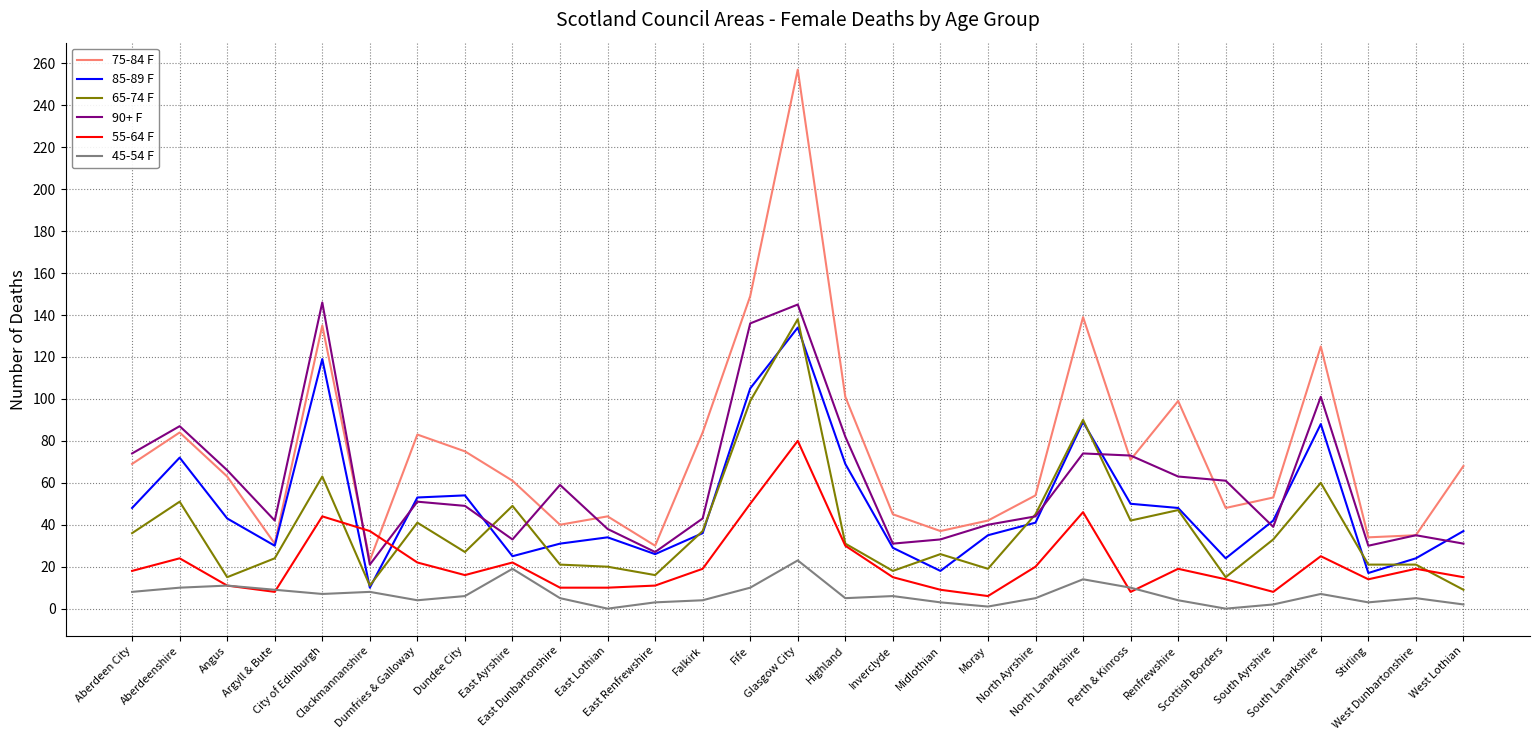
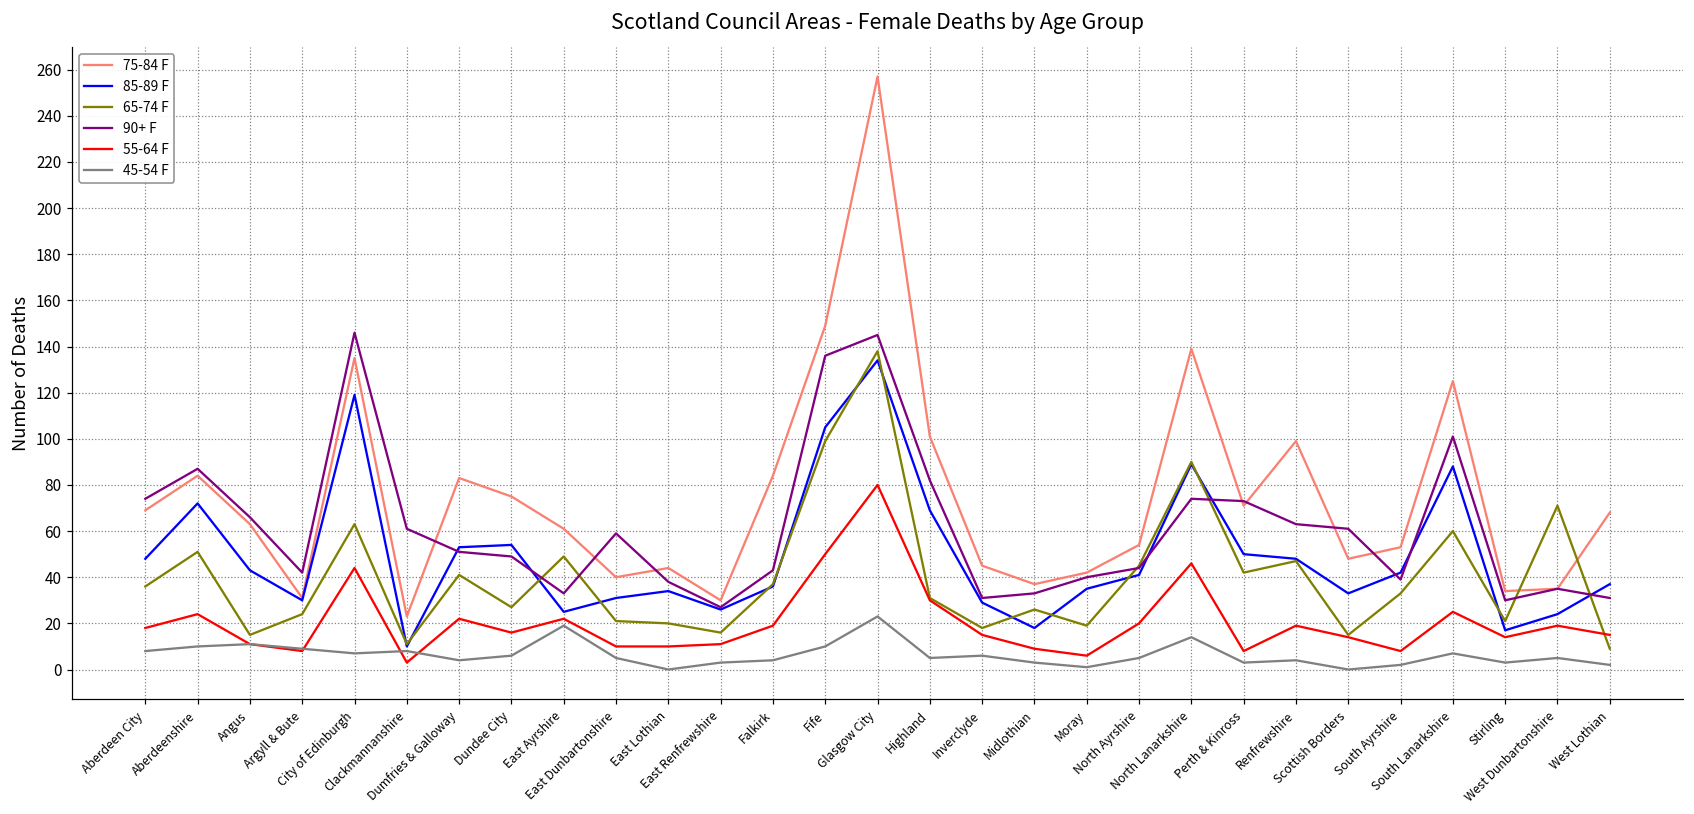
  {
    "75-84 F": {
      "Aberdeen City": 69,
      "Aberdeenshire": 84,
      "Angus": 63,
      "City of Edinburgh": 135,
      "Clackmannanshire": 23,
      "Dumfries & Galloway": 83,
      "Dundee City": 75,
      "East Ayrshire": 61,
      "East Dunbartonshire": 40,
      "East Lothian": 44,
      "East Renfrewshire": 30,
      "Falkirk": 84,
      "Fife": 149,
      "Glasgow City": 257,
      "Highland": 101,
      "Inverclyde": 45,
      "Midlothian": 37,
      "Moray": 42,
      "North Ayrshire": 54,
      "North Lanarkshire": 139,
      "Perth & Kinross": 71,
      "Renfrewshire": 99,
      "Scottish Borders": 48,
      "South Ayrshire": 53,
      "South Lanarkshire": 125,
      "Stirling": 34,
      "West Lothian": 68
    },
    "85-89 F": {
      "Aberdeen City": 48,
      "Aberdeenshire": 72,
      "Angus": 43,
      "City of Edinburgh": 119,
      "Dumfries & Galloway": 53,
      "Dundee City": 54,
      "East Ayrshire": 25,
      "East Dunbartonshire": 31,
      "East Lothian": 34,
      "Fife": 105,
      "Glasgow City": 134,
      "Highland": 69,
      "Inverclyde": 29,
      "Midlothian": 18,
      "Moray": 35,
      "North Ayrshire": 41,
      "Perth & Kinross": 50,
-     "Scottish Borders": 24,
+     "Scottish Borders": 33,
      "South Ayrshire": 42,
      "South Lanarkshire": 88,
      "Stirling": 17,
      "West Dunbartonshire": 24,
      "West Lothian": 37
    },
    "65-74 F": {
      "Aberdeen City": 36,
      "Aberdeenshire": 51,
      "Angus": 15,
      "Argyll & Bute": 24,
      "City of Edinburgh": 63,
      "Dumfries & Galloway": 41,
      "Dundee City": 27,
      "East Ayrshire": 49,
      "East Dunbartonshire": 21,
      "East Lothian": 20,
      "East Renfrewshire": 16,
      "Fife": 99,
      "Glasgow City": 138,
      "Inverclyde": 18,
      "Midlothian": 26,
      "Moray": 19,
      "Perth & Kinross": 42,
      "South Ayrshire": 33,
      "South Lanarkshire": 60,
      "Stirling": 21,
-     "West Dunbartonshire": 21,
+     "West Dunbartonshire": 71,
      "West Lothian": 9
    },
    "90+ F": {
      "Aberdeen City": 74,
      "Aberdeenshire": 87,
      "Angus": 66,
      "Argyll & Bute": 42,
      "City of Edinburgh": 146,
-     "Clackmannanshire": 21,
+     "Clackmannanshire": 61,
      "Dumfries & Galloway": 51,
      "Dundee City": 49,
      "East Ayrshire": 33,
      "East Dunbartonshire": 59,
      "East Lothian": 38,
      "Falkirk": 43,
      "Fife": 136,
      "Glasgow City": 145,
      "Highland": 82,
      "Inverclyde": 31,
      "Midlothian": 33,
      "Moray": 40,
      "North Lanarkshire": 74,
      "Perth & Kinross": 73,
      "Renfrewshire": 63,
      "Scottish Borders": 61,
      "South Ayrshire": 39,
      "South Lanarkshire": 101,
      "Stirling": 30,
      "West Lothian": 31
    },
    "55-64 F": {
      "Aberdeen City": 18,
      "Aberdeenshire": 24,
      "City of Edinburgh": 44,
-     "Clackmannanshire": 37,
+     "Clackmannanshire": 3,
      "Dumfries & Galloway": 22,
      "Dundee City": 16,
      "East Ayrshire": 22,
      "East Dunbartonshire": 10,
      "East Lothian": 10,
      "East Renfrewshire": 11,
      "Falkirk": 19,
      "Fife": 50,
      "Glasgow City": 80,
      "Inverclyde": 15,
      "Midlothian": 9,
      "Moray": 6,
      "North Ayrshire": 20,
      "North Lanarkshire": 46,
      "Perth & Kinross": 8,
      "Renfrewshire": 19,
      "South Ayrshire": 8,
      "South Lanarkshire": 25,
      "Stirling": 14,
      "West Dunbartonshire": 19,
      "West Lothian": 15
    },
    "45-54 F": {
      "Aberdeen City": 8,
      "Aberdeenshire": 10,
      "City of Edinburgh": 7,
      "Clackmannanshire": 8,
      "Dumfries & Galloway": 4,
      "Dundee City": 6,
      "East Ayrshire": 19,
      "East Dunbartonshire": 5,
      "East Lothian": 0,
      "East Renfrewshire": 3,
      "Falkirk": 4,
      "Fife": 10,
      "Glasgow City": 23,
      "Highland": 5,
      "Inverclyde": 6,
      "Midlothian": 3,
      "Moray": 1,
      "North Ayrshire": 5,
      "North Lanarkshire": 14,
-     "Perth & Kinross": 10,
+     "Perth & Kinross": 3,
      "Renfrewshire": 4,
      "Scottish Borders": 0,
      "South Ayrshire": 2,
      "South Lanarkshire": 7,
      "Stirling": 3,
      "West Dunbartonshire": 5,
      "West Lothian": 2
    }
  }
